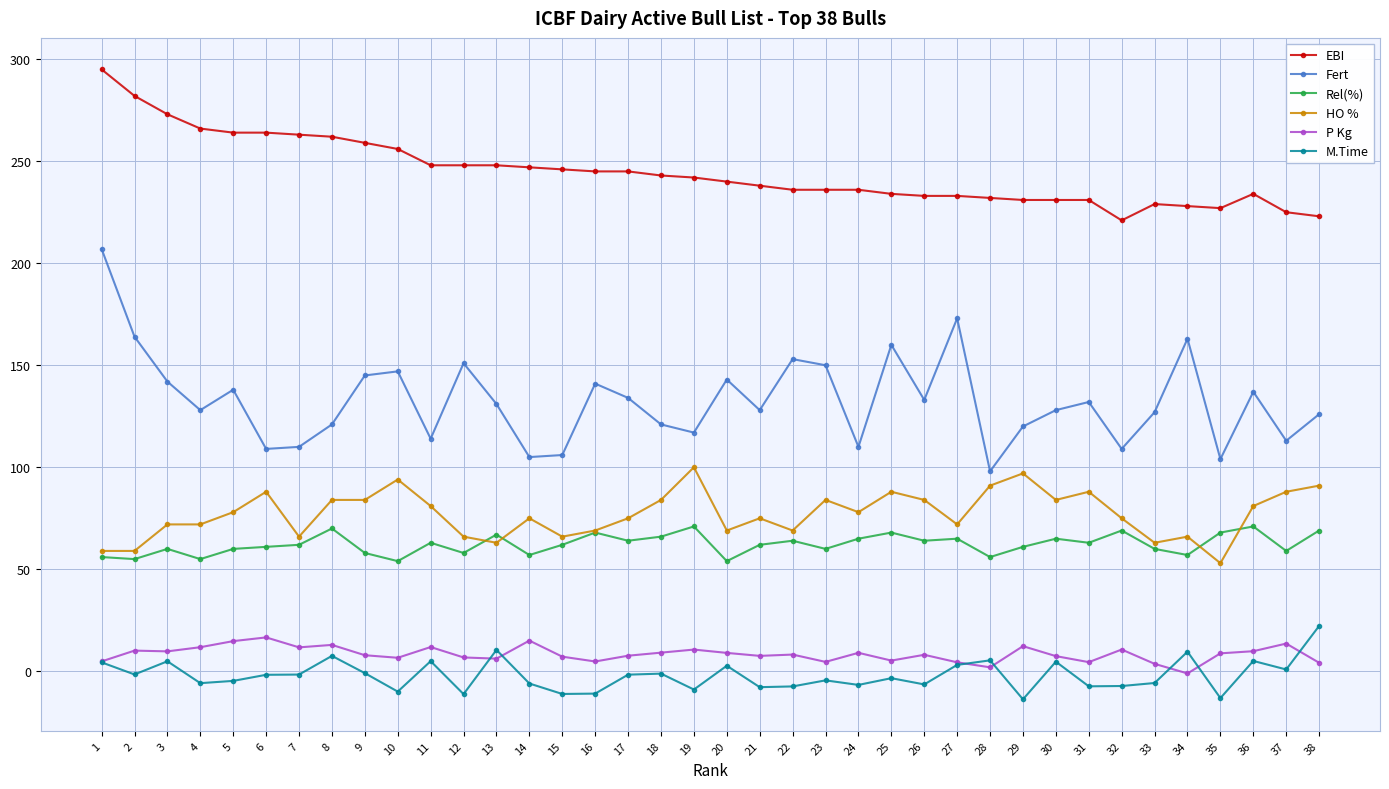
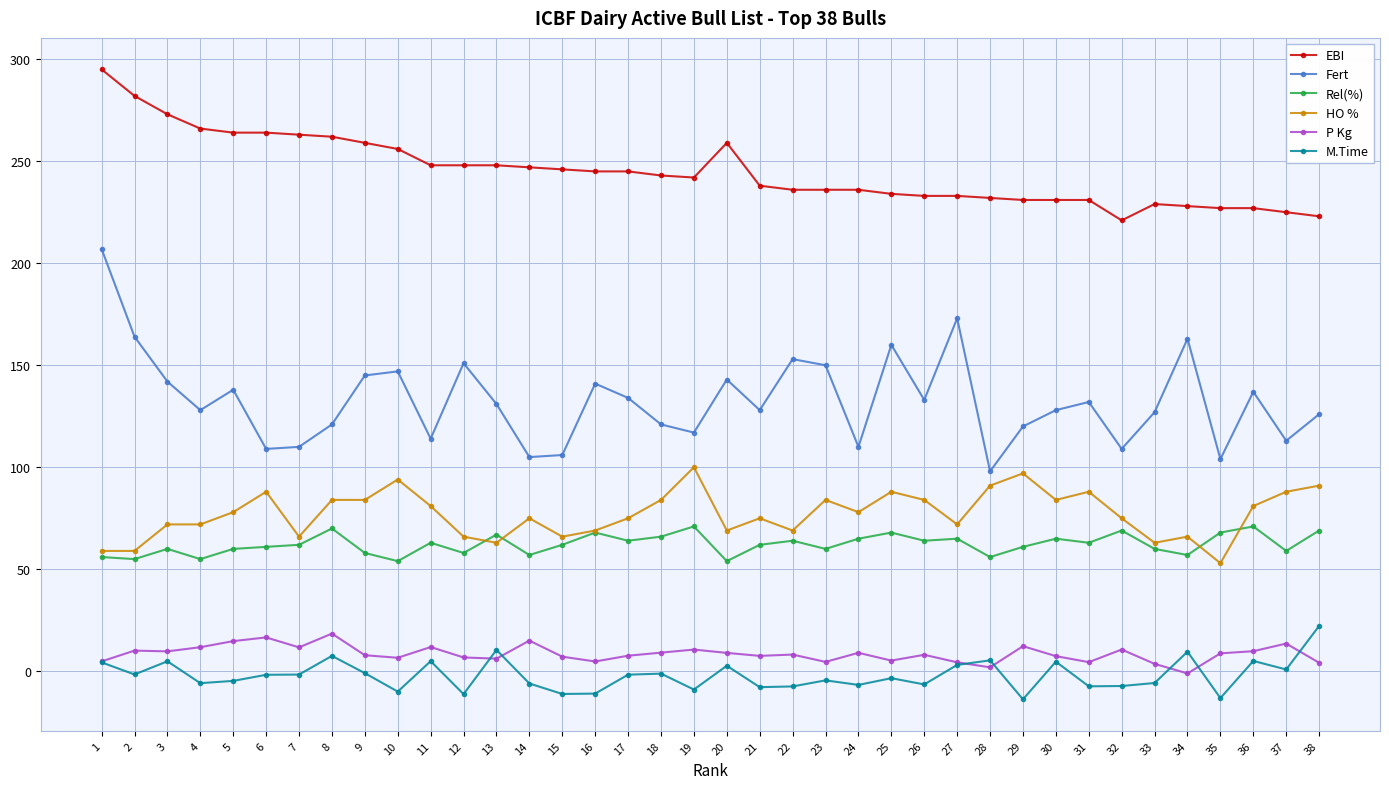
  {
    "EBI": {
      "1": 295,
      "2": 282,
      "3": 273,
      "4": 266,
      "5": 264,
      "6": 264,
      "7": 263,
      "8": 262,
      "9": 259,
      "10": 256,
      "11": 248,
      "12": 248,
      "13": 248,
      "14": 247,
      "15": 246,
      "16": 245,
      "17": 245,
      "18": 243,
      "19": 242,
-     "20": 240,
+     "20": 259,
      "21": 238,
      "22": 236,
      "23": 236,
      "24": 236,
      "25": 234,
      "26": 233,
      "27": 233,
      "28": 232,
      "29": 231,
      "30": 231,
      "31": 231,
      "32": 221,
      "33": 229,
      "34": 228,
      "35": 227,
-     "36": 234,
+     "36": 227,
      "37": 225,
      "38": 223
    },
    "P Kg": {
      "2": 10,
      "3": 10,
      "4": 12,
      "5": 15,
      "6": 17,
      "7": 12,
-     "8": 13,
+     "8": 18,
      "9": 8,
      "10": 7,
      "11": 12,
      "12": 7,
      "13": 6,
      "14": 15,
      "15": 7,
      "16": 5,
      "17": 8,
      "18": 9,
      "19": 11,
      "20": 9,
      "21": 8,
      "22": 8,
      "23": 5,
      "24": 9,
      "25": 5,
      "26": 8,
      "27": 4,
      "28": 2,
      "29": 12,
      "30": 7,
      "31": 5,
      "32": 11,
      "33": 4,
      "34": -1,
      "35": 9,
      "36": 10,
      "37": 14,
      "38": 4
    }
  }
